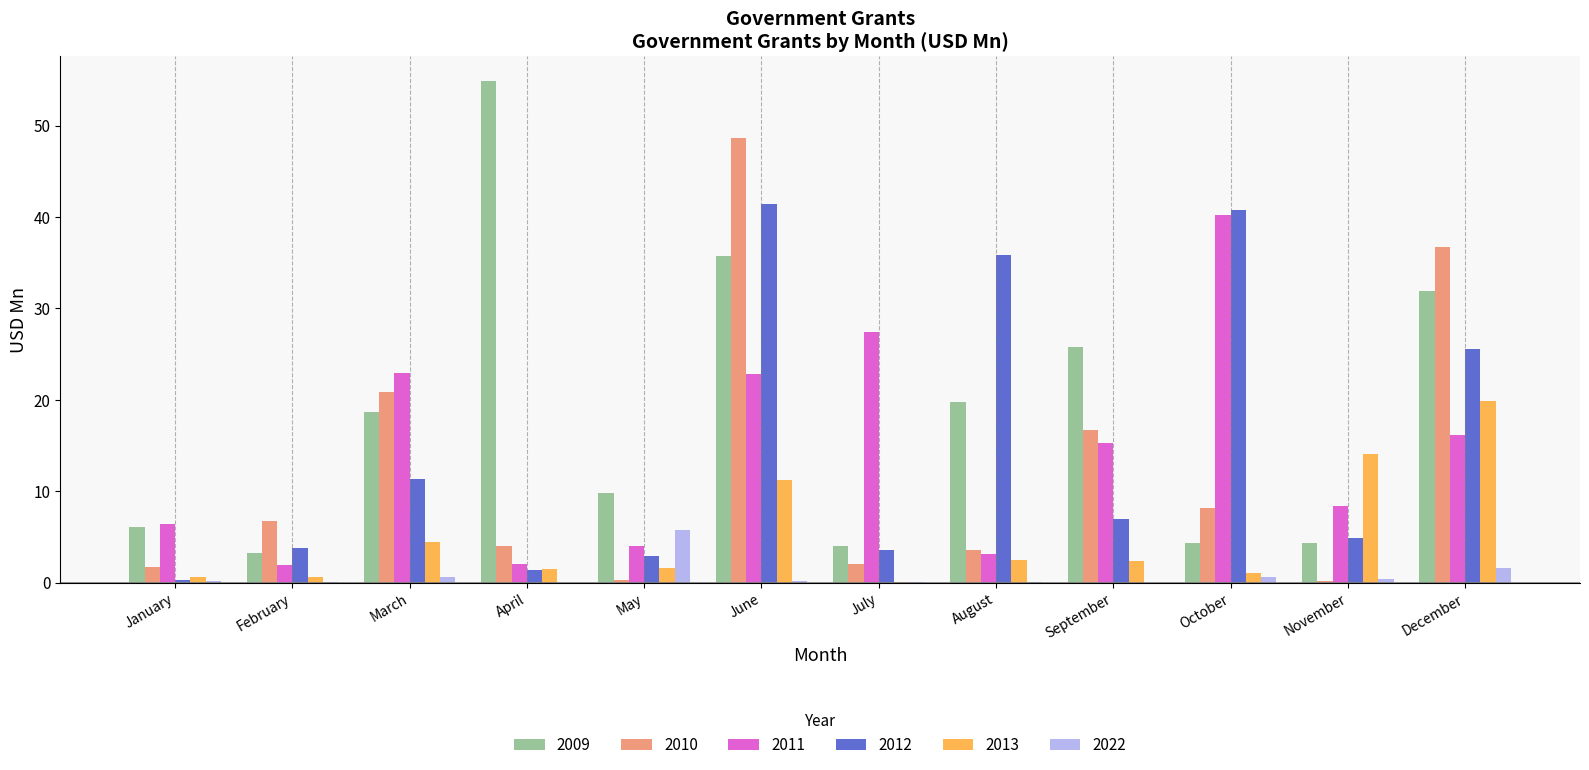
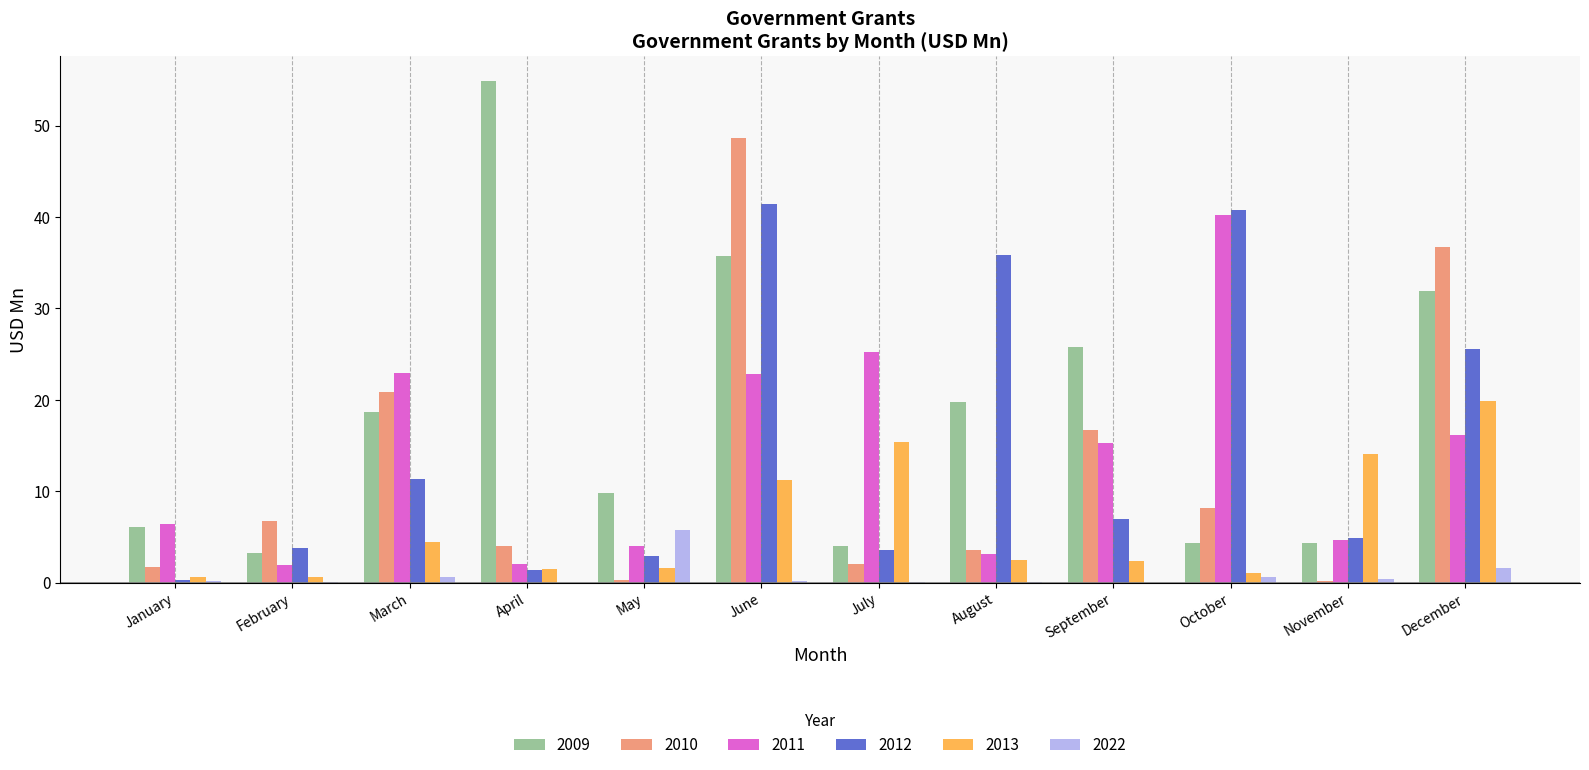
  {
    "2009": {
      "January": 6,
      "February": 3,
      "March": 19,
      "April": 55,
      "May": 10,
      "June": 36,
      "July": 4,
      "August": 20,
      "September": 26,
      "October": 4,
      "November": 4,
      "December": 32
    },
    "2010": {
      "January": 2,
      "February": 7,
      "March": 21,
      "April": 4,
      "June": 49,
      "July": 2,
      "August": 4,
      "September": 17,
      "October": 8,
      "December": 37
    },
    "2011": {
      "January": 6,
      "February": 2,
      "March": 23,
      "April": 2,
      "May": 4,
      "June": 23,
-     "July": 27,
+     "July": 25,
      "August": 3,
      "September": 15,
      "October": 40,
-     "November": 8,
+     "November": 5,
      "December": 16
    },
    "2012": {
      "January": 0,
      "February": 4,
      "March": 11,
      "April": 1,
      "May": 3,
      "June": 41,
      "July": 4,
      "August": 36,
      "September": 7,
      "October": 41,
      "November": 5,
      "December": 26
    },
    "2013": {
      "January": 1,
      "February": 1,
      "March": 4,
      "April": 2,
      "May": 2,
      "June": 11,
-     "July": 0,
+     "July": 15,
      "August": 2,
      "September": 2,
      "October": 1,
      "November": 14,
      "December": 20
    },
    "2022": {
      "March": 1,
      "April": 0,
      "May": 6,
      "September": 0,
      "October": 1,
      "November": 0,
      "December": 2
    }
  }
